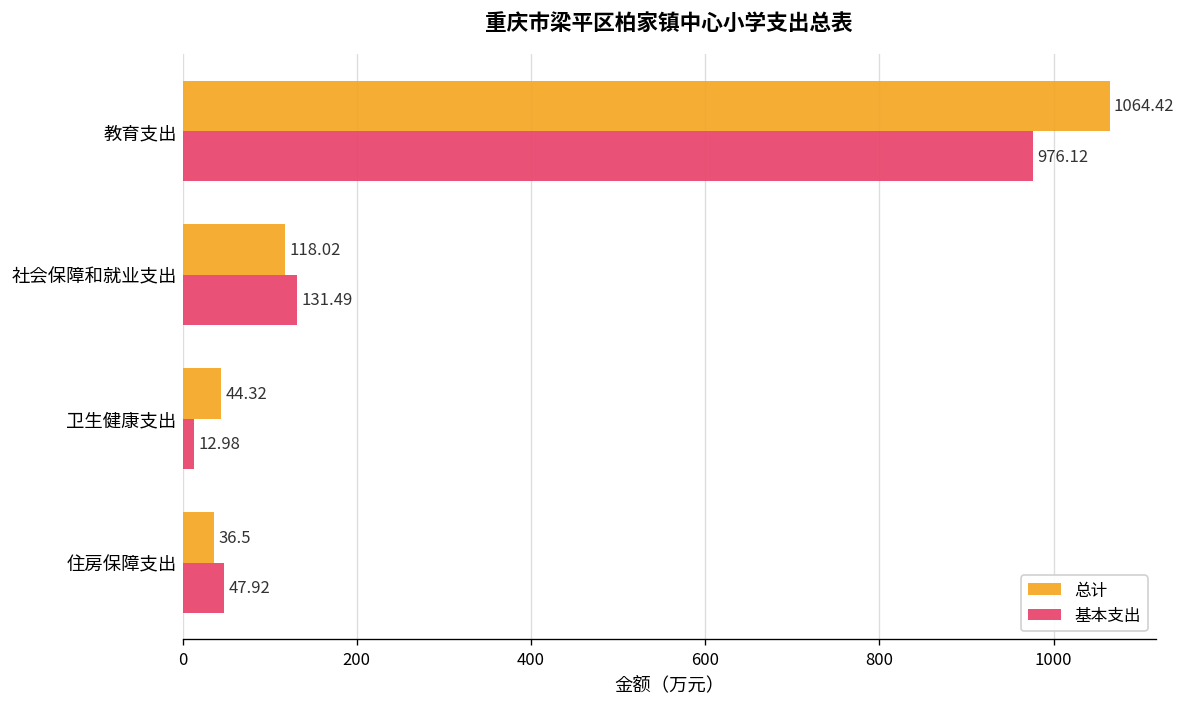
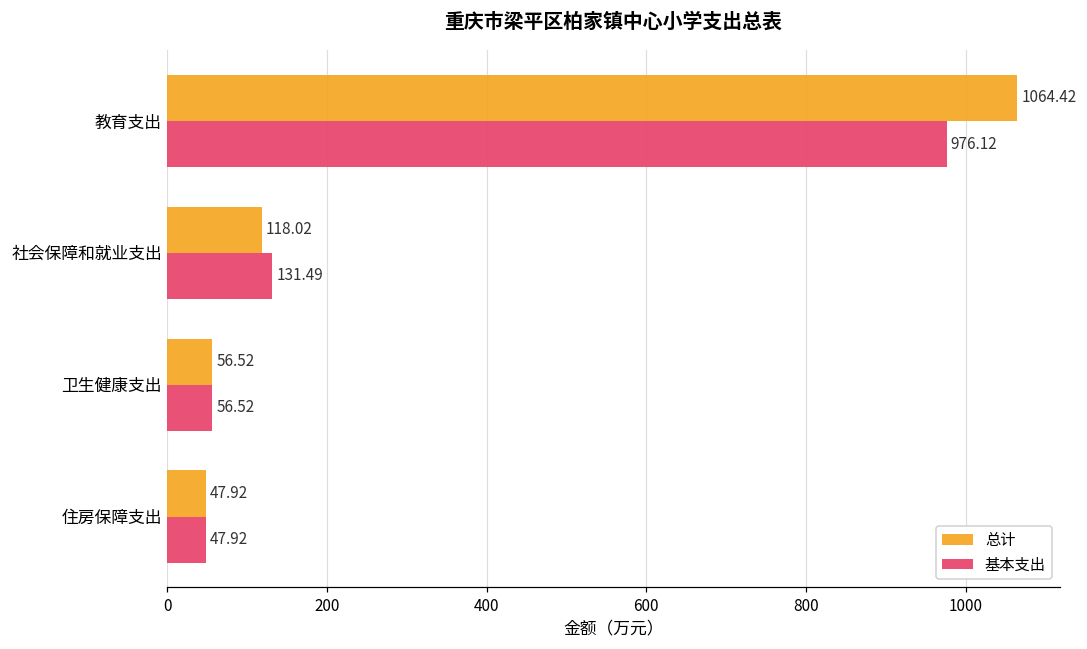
  {
    "总计": {
      "教育支出": 1064.42,
      "社会保障和就业支出": 118.02,
-     "卫生健康支出": 44.32,
-     "住房保障支出": 36.5
+     "卫生健康支出": 56.52,
+     "住房保障支出": 47.92
    },
    "基本支出": {
      "教育支出": 976.12,
      "社会保障和就业支出": 131.49,
-     "卫生健康支出": 12.98,
+     "卫生健康支出": 56.52,
      "住房保障支出": 47.92
    }
  }
